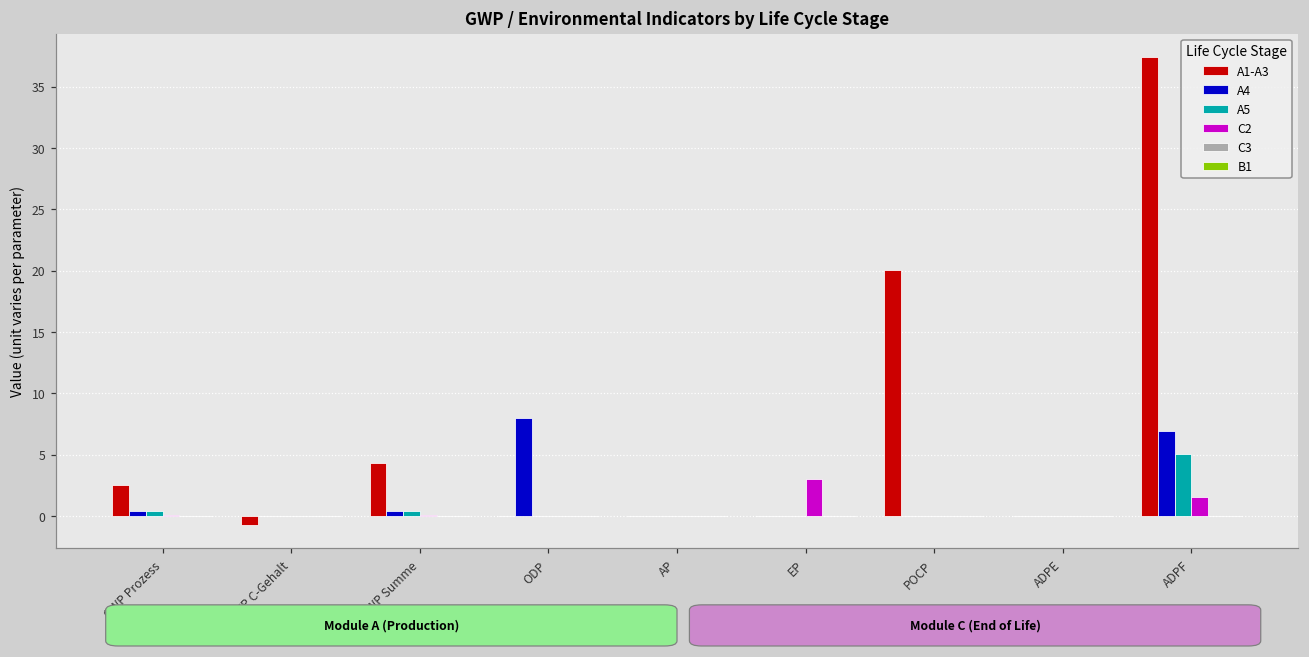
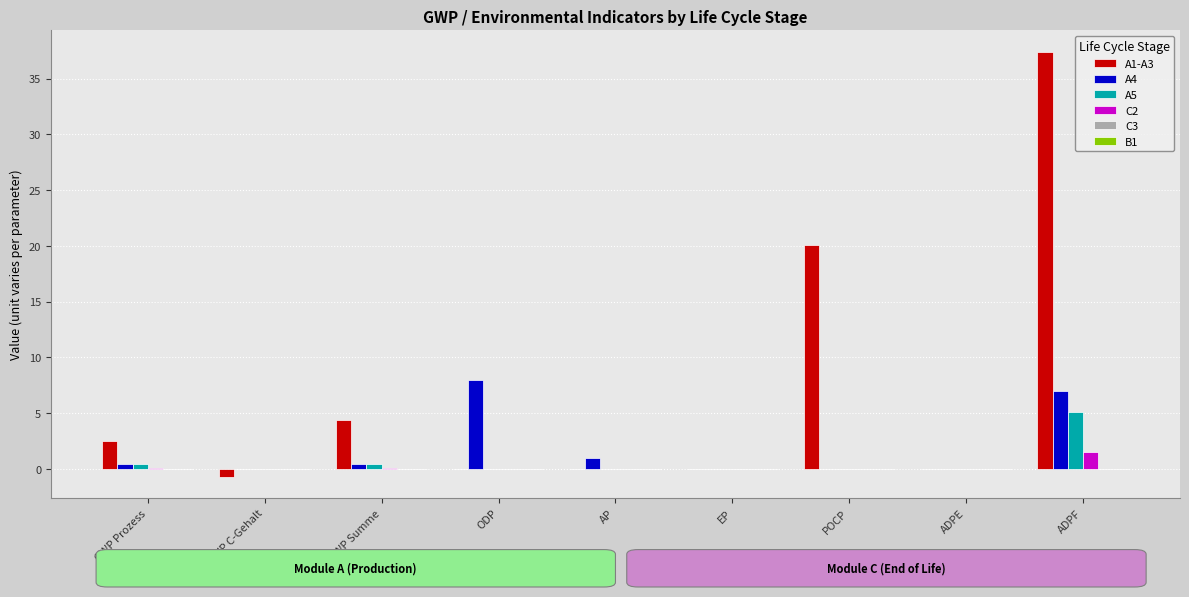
  {
    "A1-A3": {
      "GWP Prozess": 2.6,
      "GWP C-Gehalt": -0.7,
      "GWP Summe": 4.4,
      "POCP": 20.1,
      "ADPF": 37.4
    },
    "A4": {
      "GWP Prozess": 0.5,
      "GWP C-Gehalt": 0.0,
      "GWP Summe": 0.5,
      "ODP": 8.0,
-     "AP": 0.0,
+     "AP": 1.0,
      "ADPF": 7.0
    },
    "A5": {
      "GWP Prozess": 0.4,
      "GWP C-Gehalt": 0.0,
      "GWP Summe": 0.4,
      "ADPF": 5.1
    },
    "C2": {
      "GWP C-Gehalt": 0,
-     "EP": 3,
+     "EP": 0,
      "ADPF": 1.6
    },
    "C3": {
      "GWP Prozess": 0.0,
      "GWP C-Gehalt": 0.0,
      "GWP Summe": 0.0,
      "ODP": 0.0,
      "AP": 0.0,
      "EP": 0.0,
      "POCP": 0.0,
      "ADPE": 0.0,
      "ADPF": 0.0
    },
    "B1": {
      "GWP Prozess": 0.0,
      "GWP C-Gehalt": 0.0,
      "GWP Summe": 0.0,
      "ODP": 0.0,
      "AP": 0.0,
      "EP": 0.0,
      "POCP": 0.0,
      "ADPE": 0.0,
      "ADPF": 0.0
    }
  }
